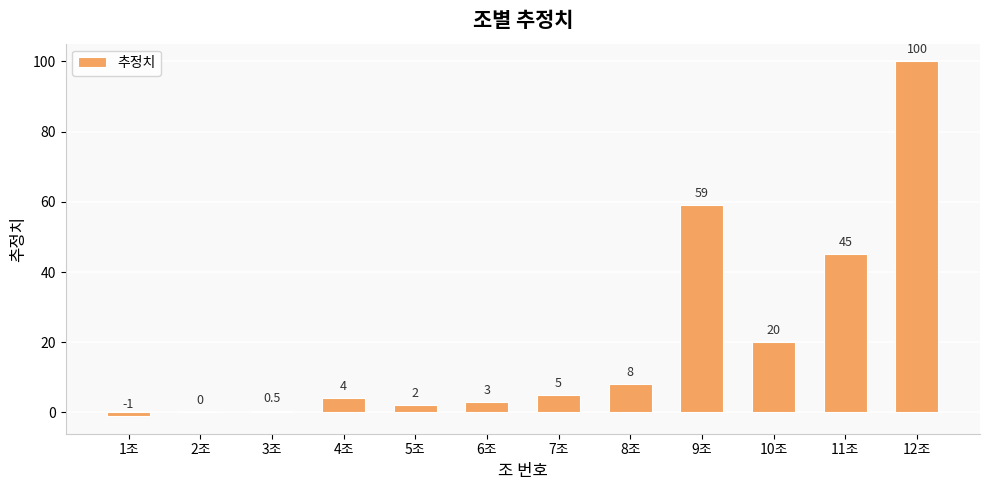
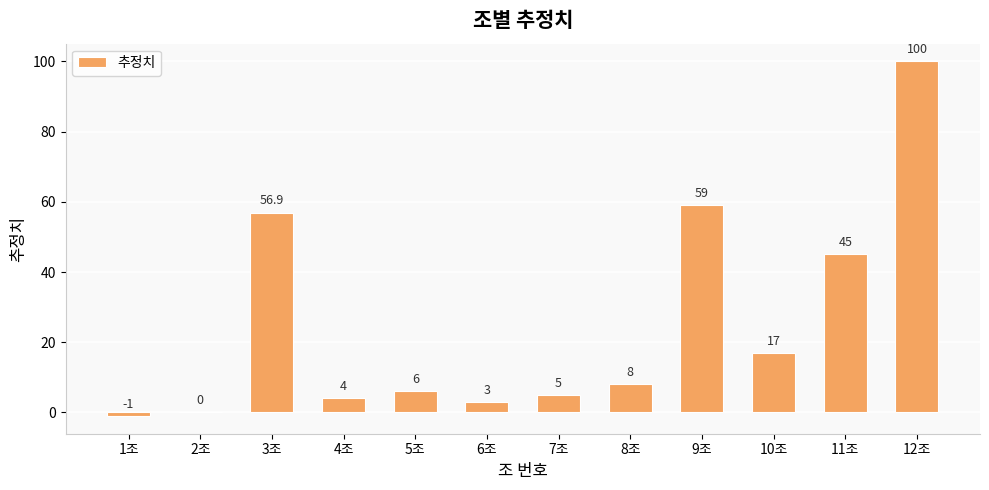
  {
    "1조": -1,
    "2조": 0,
-   "3조": 0.5,
+   "3조": 56.9,
    "4조": 4,
-   "5조": 2,
+   "5조": 6,
    "6조": 3,
    "7조": 5,
    "8조": 8,
    "9조": 59,
-   "10조": 20,
+   "10조": 17,
    "11조": 45,
    "12조": 100
  }
